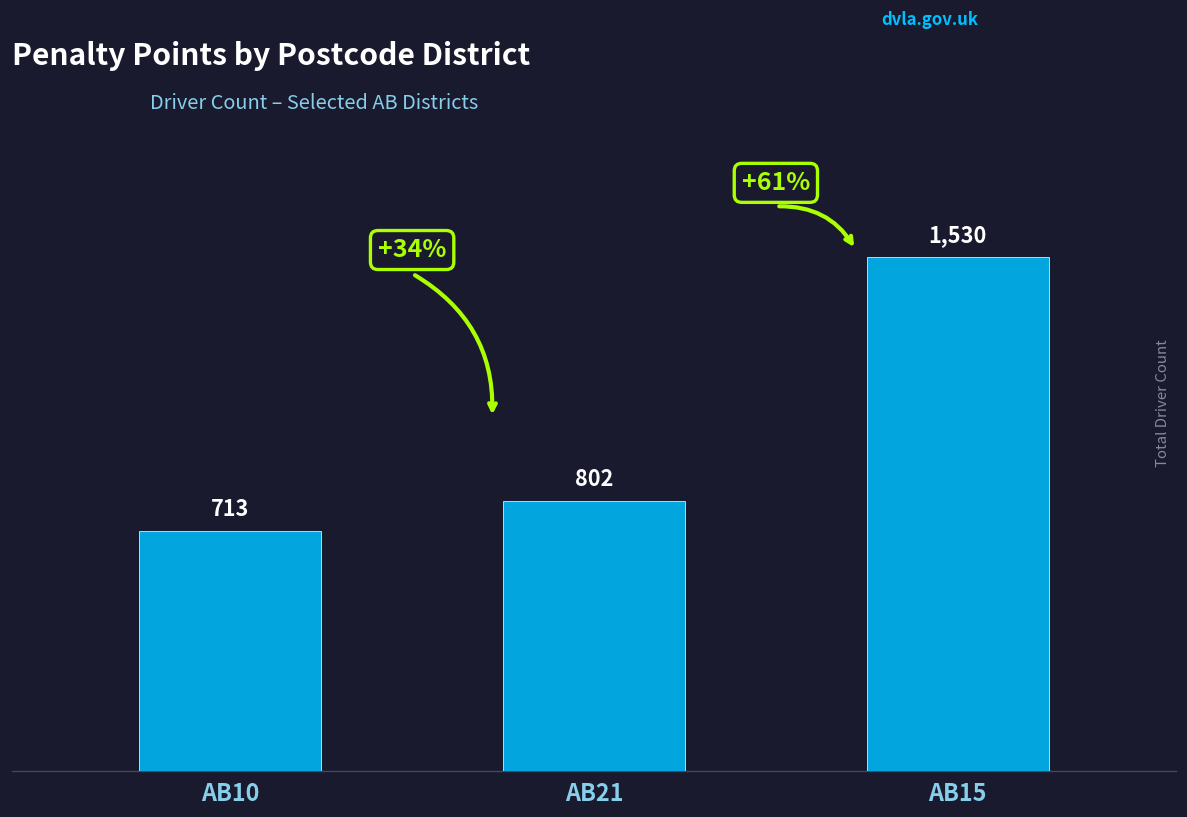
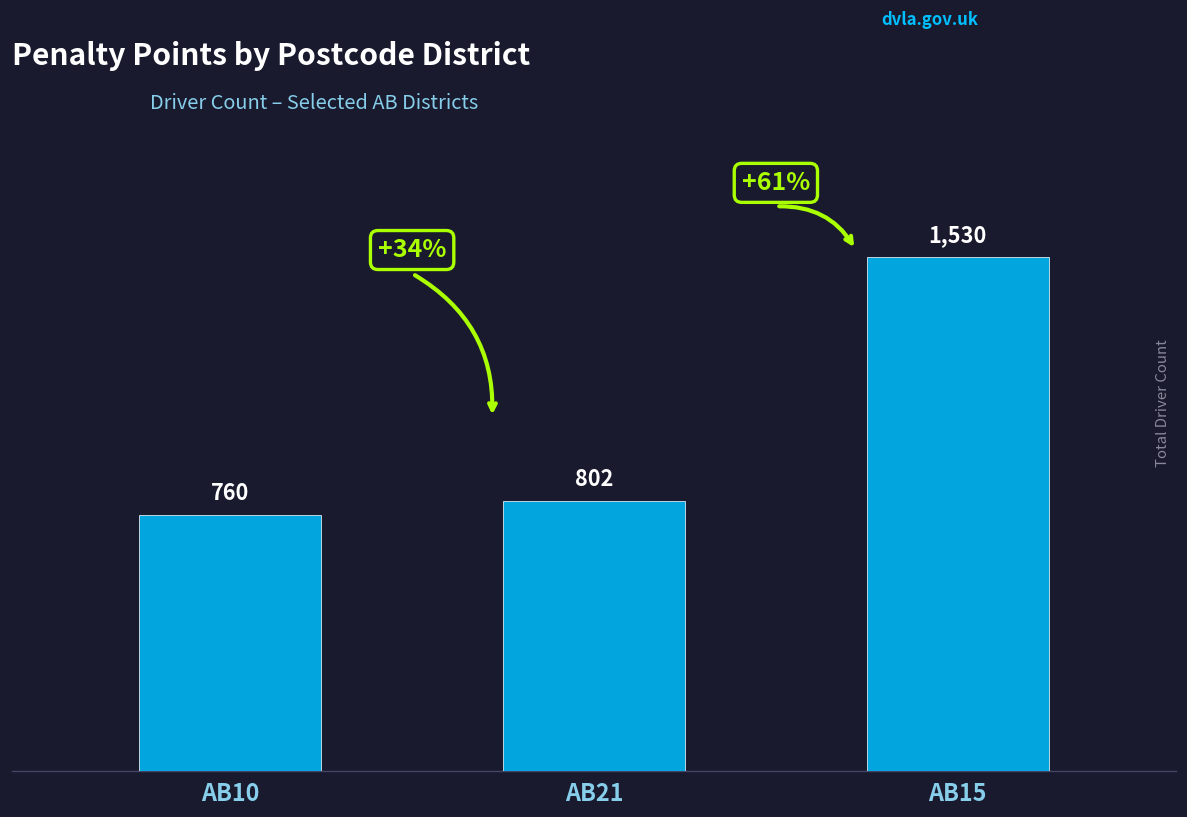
  {
-   "AB10": "713",
+   "AB10": "760",
    "AB21": "802",
    "AB15": "1,530"
  }
